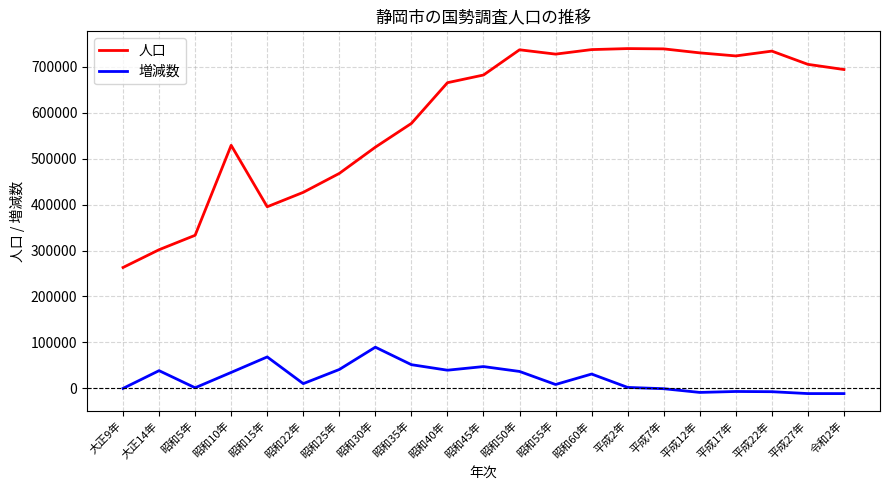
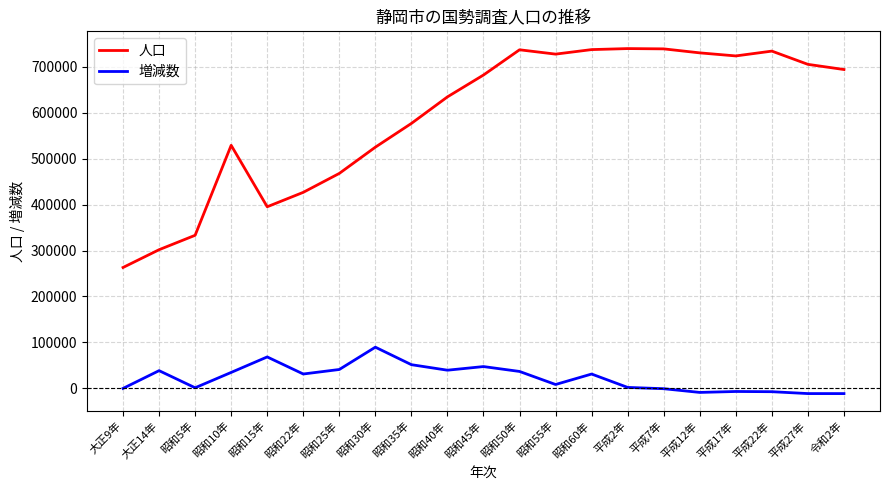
  {
    "人口": {
      "大正9年": 260000,
      "大正14年": 300000,
      "昭和5年": 330000,
      "昭和10年": 530000,
      "昭和15年": 400000,
      "昭和22年": 430000,
      "昭和25年": 470000,
      "昭和30年": 520000,
      "昭和35年": 580000,
-     "昭和40年": 670000,
+     "昭和40年": 630000,
      "昭和45年": 680000,
      "昭和50年": 740000,
      "昭和55年": 730000,
      "昭和60年": 740000,
      "平成2年": 740000,
      "平成7年": 740000,
      "平成12年": 730000,
      "平成17年": 720000,
      "平成22年": 730000,
      "平成27年": 700000,
      "令和2年": 690000
    },
    "増減数": {
      "大正9年": 0,
      "大正14年": 40000,
      "昭和5年": 0,
      "昭和10年": 30000,
      "昭和15年": 70000,
-     "昭和22年": 10000,
+     "昭和22年": 30000,
      "昭和25年": 40000,
      "昭和30年": 90000,
      "昭和35年": 50000,
      "昭和40年": 40000,
      "昭和45年": 50000,
      "昭和50年": 40000,
      "昭和55年": 10000,
      "昭和60年": 30000,
      "平成2年": 0,
      "平成7年": 0,
      "平成12年": -10000,
      "平成17年": -10000,
      "平成22年": -10000,
      "平成27年": -10000,
      "令和2年": -10000
    }
  }
